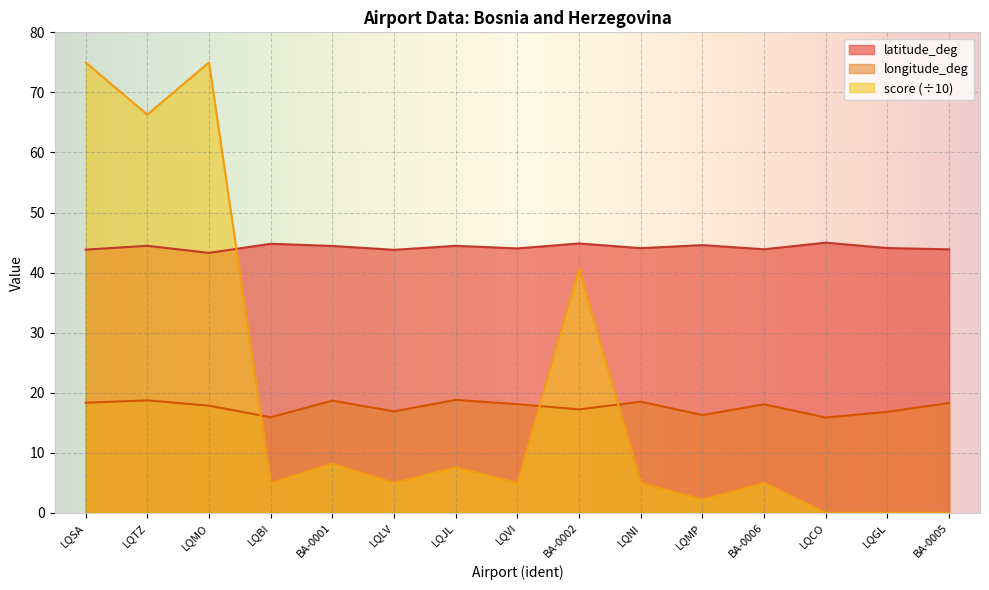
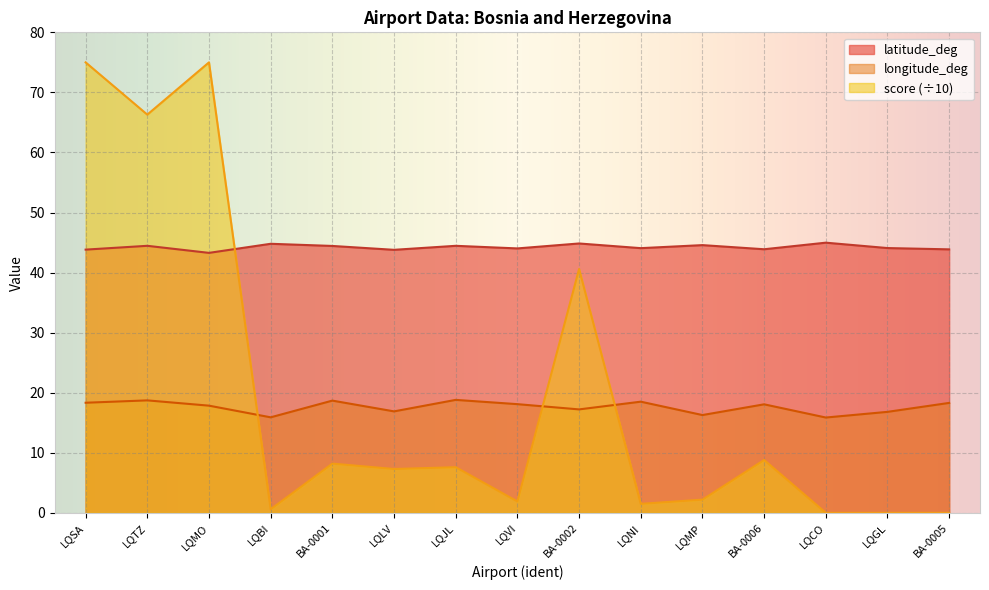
  {
    "score (÷10)": {
      "LQSA": 75,
      "LQTZ": 66,
      "LQMO": 75,
-     "LQBI": 5,
+     "LQBI": 1,
      "BA-0001": 8,
-     "LQLV": 5,
+     "LQLV": 7,
      "LQJL": 8,
-     "LQVI": 5,
+     "LQVI": 2,
      "BA-0002": 41,
-     "LQNI": 5,
+     "LQNI": 2,
      "LQMP": 2,
-     "BA-0006": 5,
+     "BA-0006": 9,
      "LQCO": 0,
      "LQGL": 0,
      "BA-0005": 0
    }
  }
